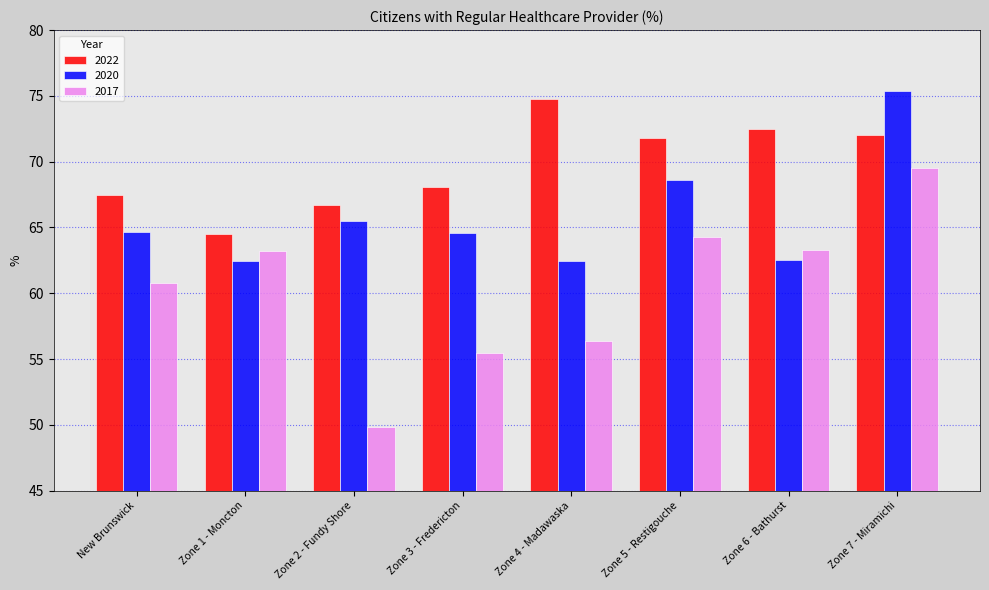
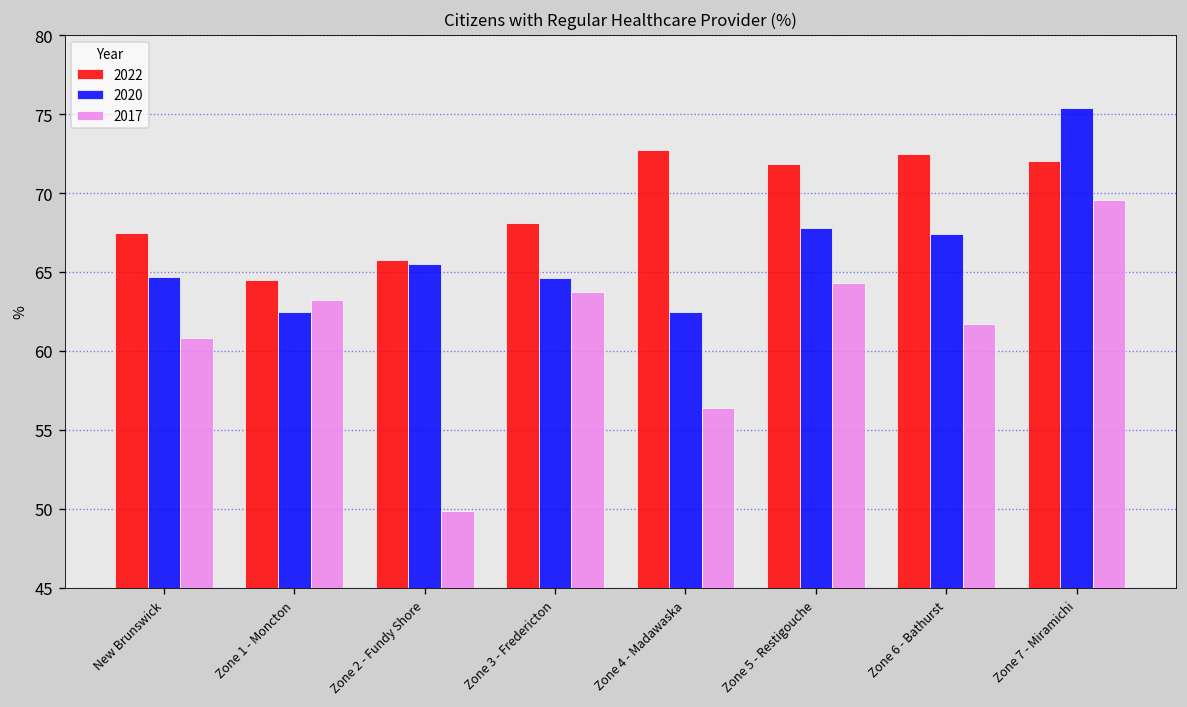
  {
    "2022": {
      "New Brunswick": 67.5,
      "Zone 1 - Moncton": 64.5,
-     "Zone 2 - Fundy Shore": 66.7,
+     "Zone 2 - Fundy Shore": 65.8,
      "Zone 3 - Fredericton": 68.1,
-     "Zone 4 - Madawaska": 74.7,
+     "Zone 4 - Madawaska": 72.7,
      "Zone 5 - Restigouche": 71.8,
      "Zone 6 - Bathurst": 72.5,
      "Zone 7 - Miramichi": 72.0
    },
    "2020": {
      "New Brunswick": 64.7,
      "Zone 1 - Moncton": 62.5,
      "Zone 2 - Fundy Shore": 65.5,
      "Zone 3 - Fredericton": 64.6,
      "Zone 4 - Madawaska": 62.5,
-     "Zone 5 - Restigouche": 68.6,
-     "Zone 6 - Bathurst": 62.6,
+     "Zone 5 - Restigouche": 67.8,
+     "Zone 6 - Bathurst": 67.4,
      "Zone 7 - Miramichi": 75.4
    },
    "2017": {
      "New Brunswick": 60.8,
      "Zone 1 - Moncton": 63.2,
      "Zone 2 - Fundy Shore": 49.8,
-     "Zone 3 - Fredericton": 55.5,
+     "Zone 3 - Fredericton": 63.7,
      "Zone 4 - Madawaska": 56.4,
      "Zone 5 - Restigouche": 64.3,
-     "Zone 6 - Bathurst": 63.3,
+     "Zone 6 - Bathurst": 61.7,
      "Zone 7 - Miramichi": 69.5
    }
  }
